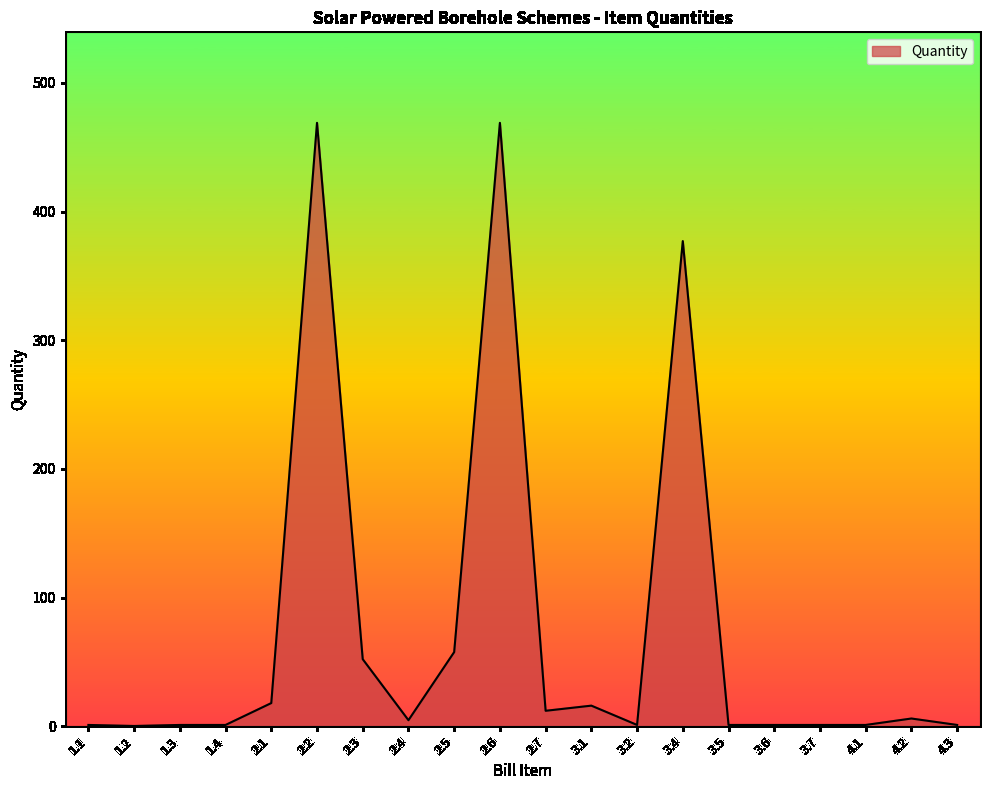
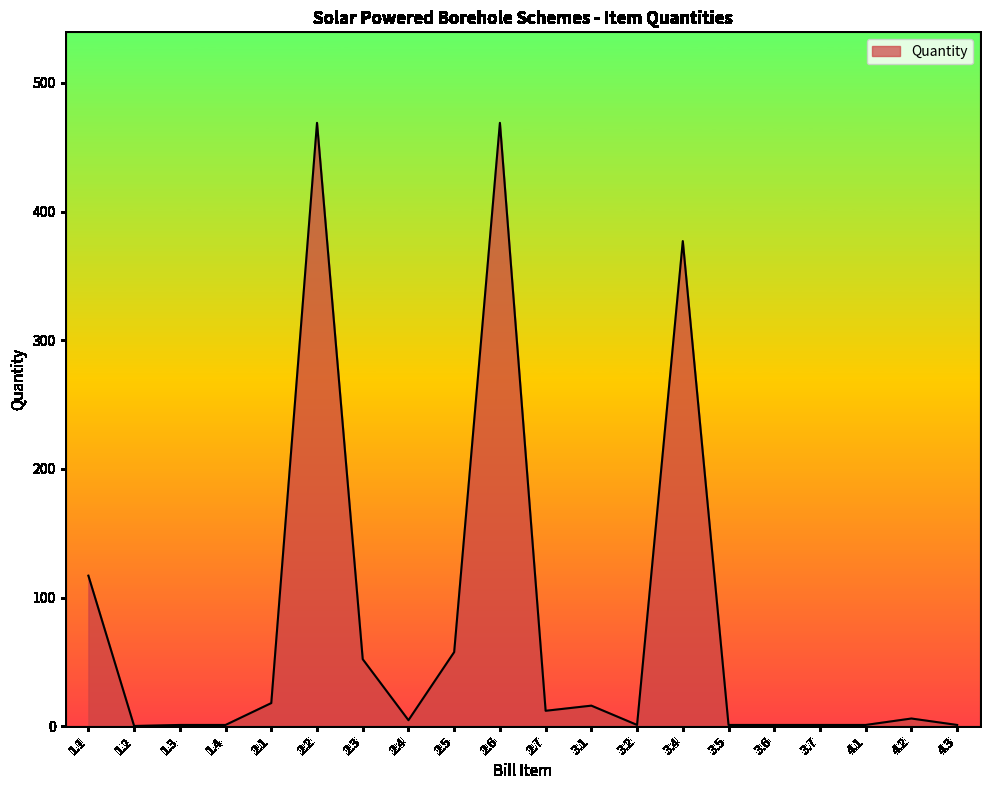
  {
-   "1.1": 1,
+   "1.1": 117,
    "1.2": 0,
    "1.3": 1,
    "1.4": 1,
    "2.1": 18,
    "2.2": 469,
    "2.3": 52,
    "2.4": 5,
    "2.5": 58,
    "2.6": 469,
    "2.7": 12,
    "3.1": 16,
    "3.2": 1,
    "3.4": 377,
    "3.5": 1,
    "3.6": 1,
    "3.7": 1,
    "4.1": 1,
    "4.2": 6,
    "4.3": 1
  }
